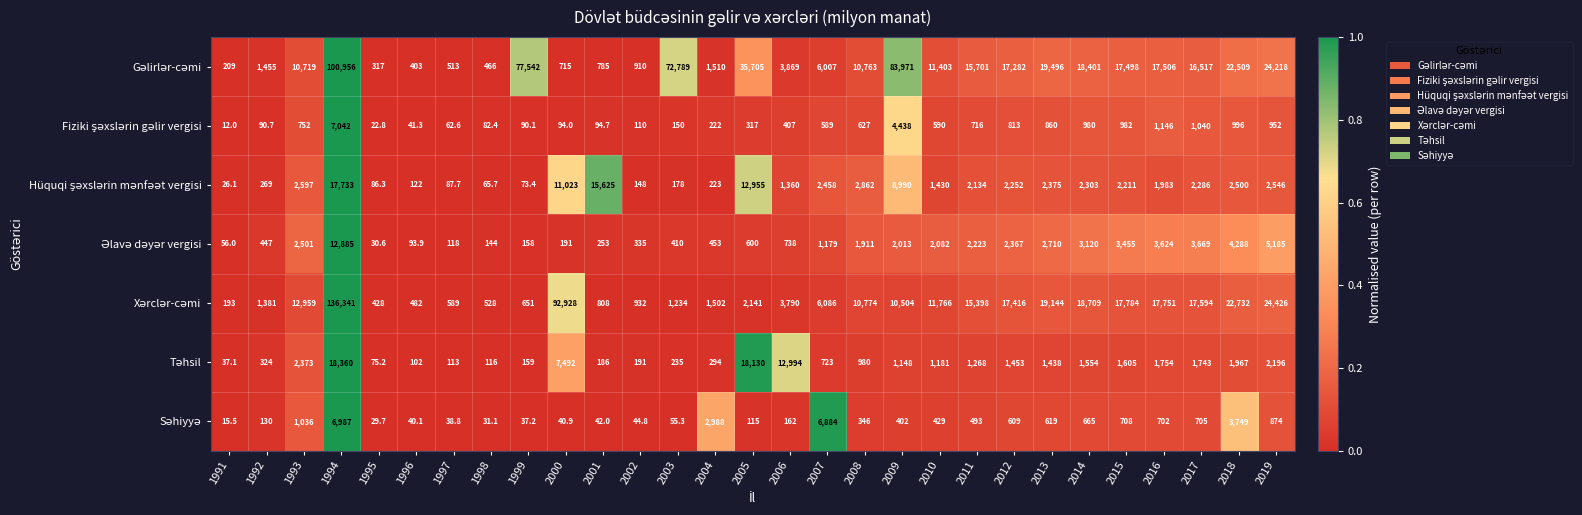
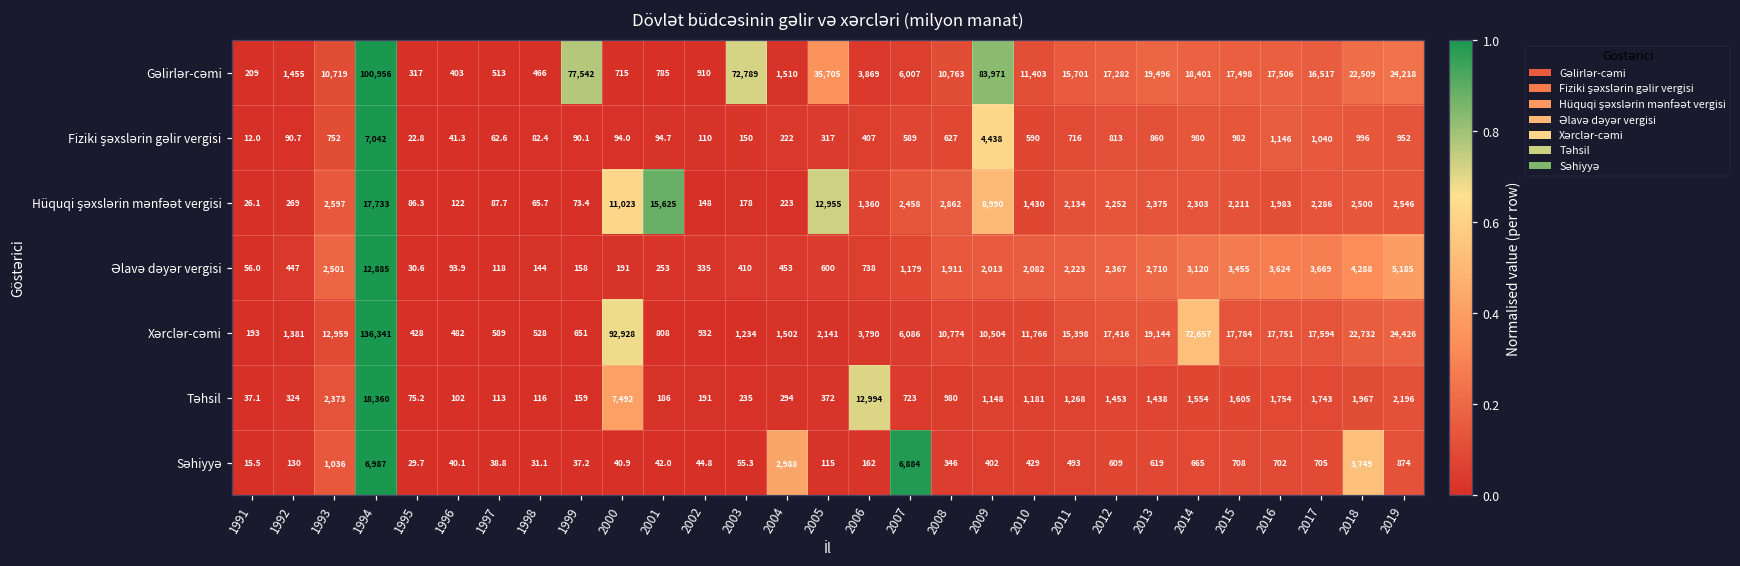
  {
    "Xərclər-cəmi": {
      "1991": "193",
      "1992": "1,381",
      "1993": "12,959",
      "1994": "136,341",
      "1995": "428",
      "1996": "482",
      "1997": "589",
      "1998": "528",
      "1999": "651",
      "2000": "92,928",
      "2001": "808",
      "2002": "932",
      "2003": "1,234",
      "2004": "1,502",
      "2005": "2,141",
      "2006": "3,790",
      "2007": "6,086",
      "2008": "10,774",
      "2009": "10,504",
      "2010": "11,766",
      "2011": "15,398",
      "2012": "17,416",
      "2013": "19,144",
-     "2014": "18,709",
+     "2014": "72,657",
      "2015": "17,784",
      "2016": "17,751",
      "2017": "17,594",
      "2018": "22,732",
      "2019": "24,426"
    },
    "Təhsil": {
      "1991": "37.1",
      "1992": "324",
      "1993": "2,373",
      "1994": "18,360",
      "1995": "75.2",
      "1996": "102",
      "1997": "113",
      "1998": "116",
      "1999": "159",
      "2000": "7,492",
      "2001": "186",
      "2002": "191",
      "2003": "235",
      "2004": "294",
-     "2005": "18,130",
+     "2005": "372",
      "2006": "12,994",
      "2007": "723",
      "2008": "980",
      "2009": "1,148",
      "2010": "1,181",
      "2011": "1,268",
      "2012": "1,453",
      "2013": "1,438",
      "2014": "1,554",
      "2015": "1,605",
      "2016": "1,754",
      "2017": "1,743",
      "2018": "1,967",
      "2019": "2,196"
    }
  }
